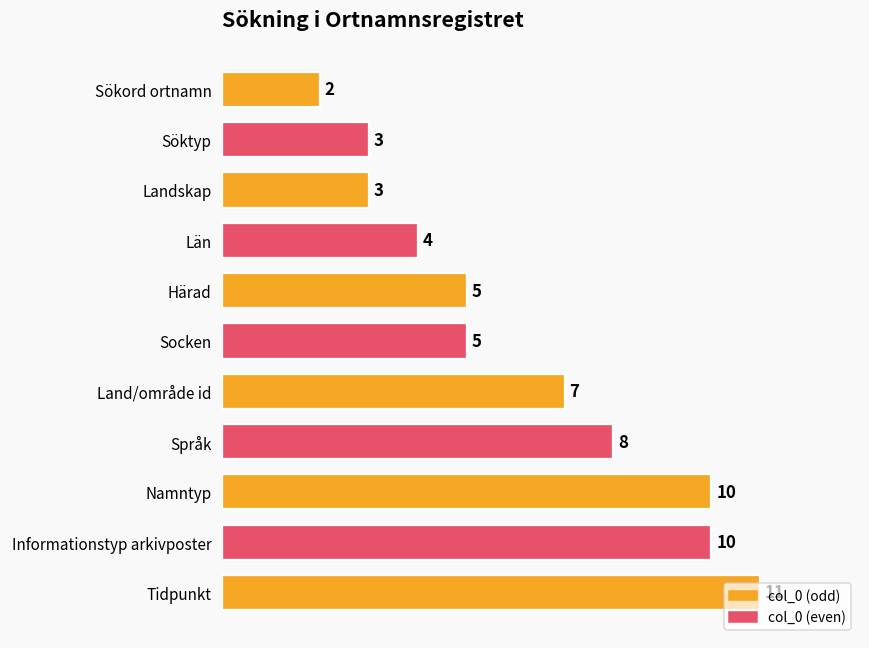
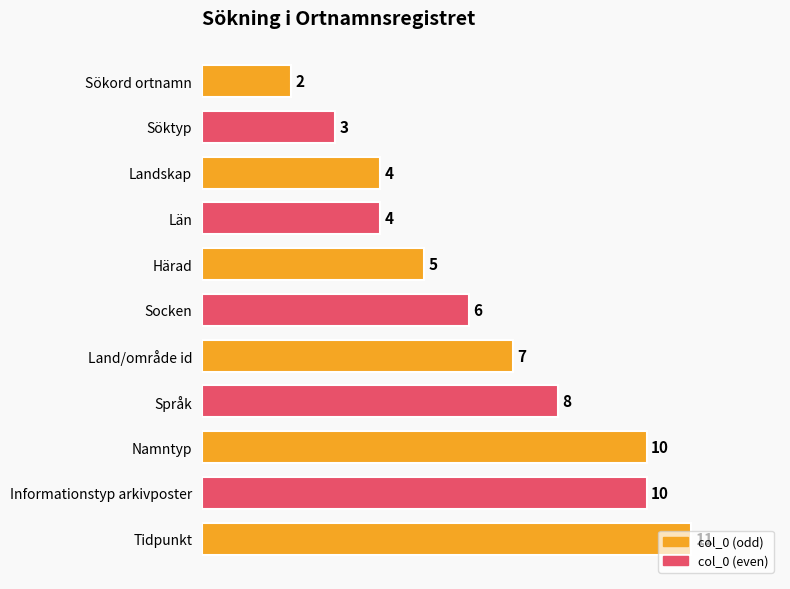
  {
    "Sökord ortnamn": 2,
    "Söktyp": 3,
-   "Landskap": 3,
+   "Landskap": 4,
    "Län": 4,
    "Härad": 5,
-   "Socken": 5,
+   "Socken": 6,
    "Land/område id": 7,
    "Språk": 8,
    "Namntyp": 10,
    "Informationstyp arkivposter": 10
  }
